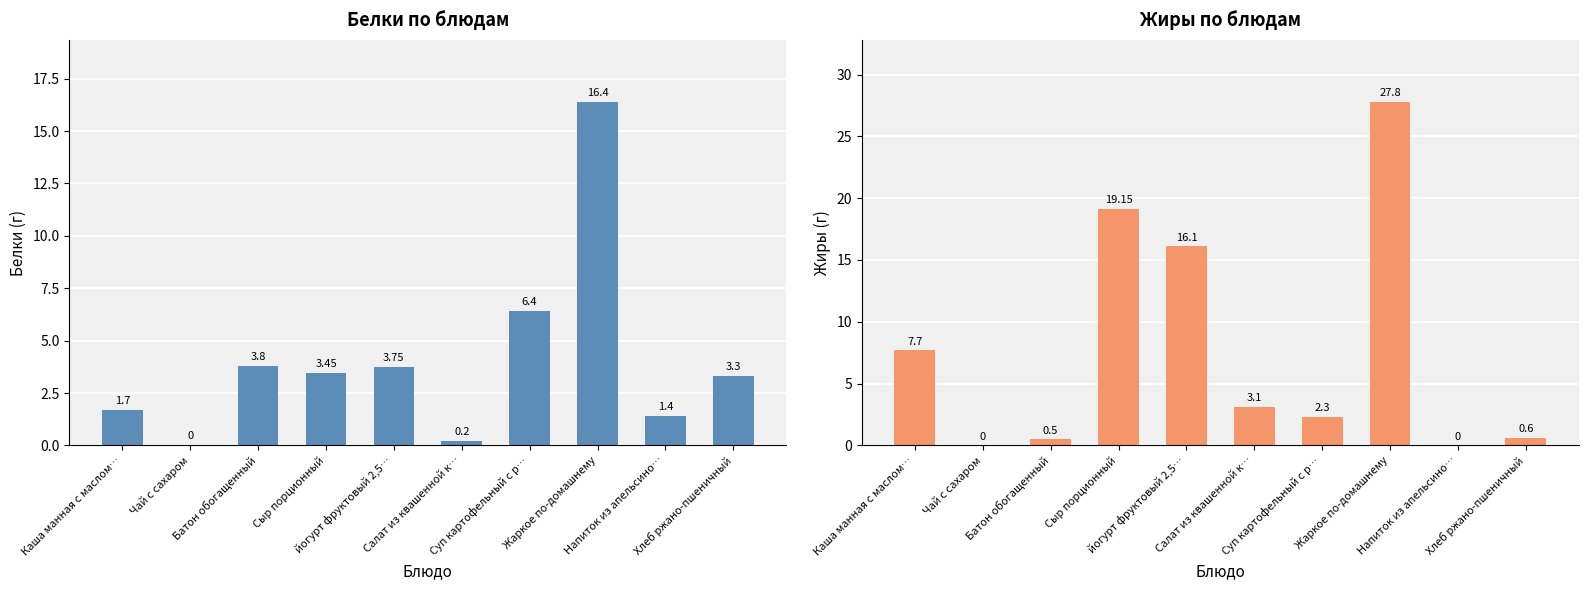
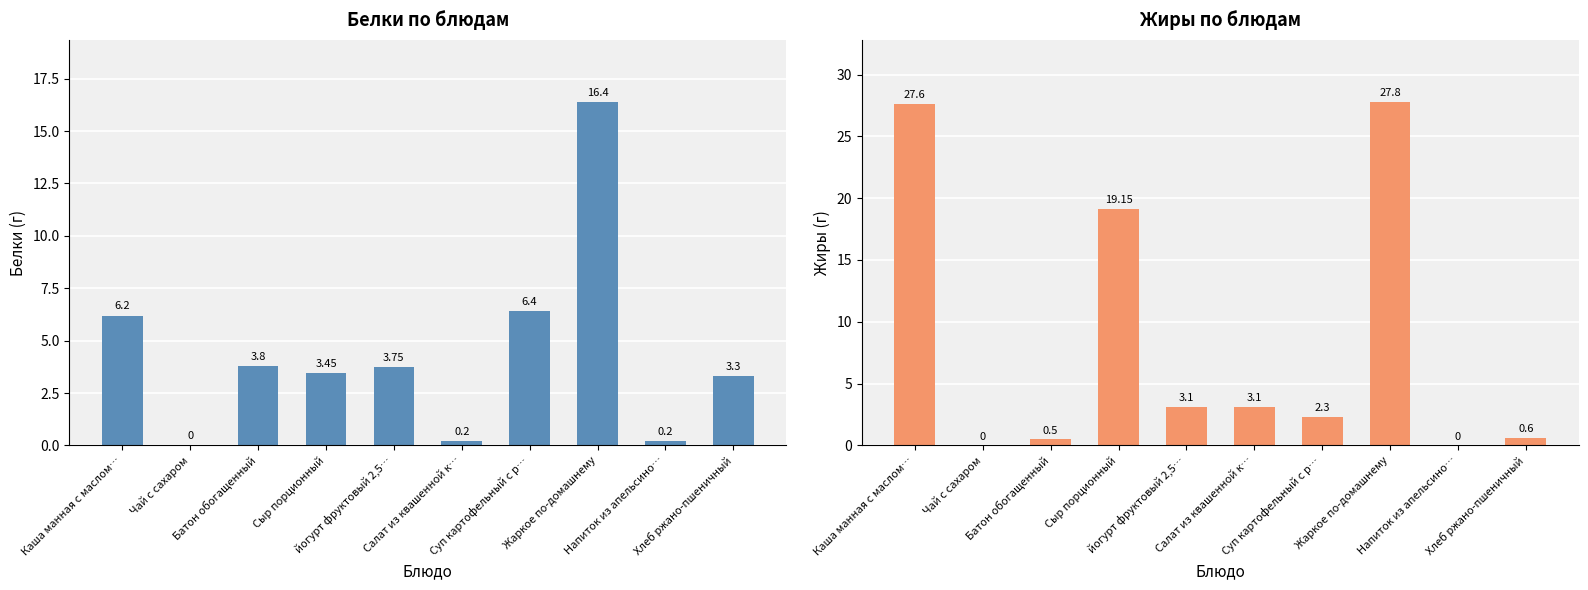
  {
    "Белки по блюдам": {
-     "Каша манная с маслом…": 1.7,
+     "Каша манная с маслом…": 6.2,
      "Чай с сахаром": 0,
      "Батон обогащенный": 3.8,
      "Сыр порционный": 3.45,
      "йогурт фруктовый 2,5…": 3.75,
      "Салат из квашенной к…": 0.2,
      "Суп картофельный с р…": 6.4,
      "Жаркое по-домашнему": 16.4,
-     "Напиток из апельсино…": 1.4,
+     "Напиток из апельсино…": 0.2,
      "Хлеб ржано-пшеничный": 3.3
    },
    "Жиры по блюдам": {
-     "Каша манная с маслом…": 7.7,
+     "Каша манная с маслом…": 27.6,
      "Чай с сахаром": 0,
      "Батон обогащенный": 0.5,
      "Сыр порционный": 19.15,
-     "йогурт фруктовый 2,5…": 16.1,
+     "йогурт фруктовый 2,5…": 3.1,
      "Салат из квашенной к…": 3.1,
      "Суп картофельный с р…": 2.3,
      "Жаркое по-домашнему": 27.8,
      "Напиток из апельсино…": 0,
      "Хлеб ржано-пшеничный": 0.6
    }
  }
